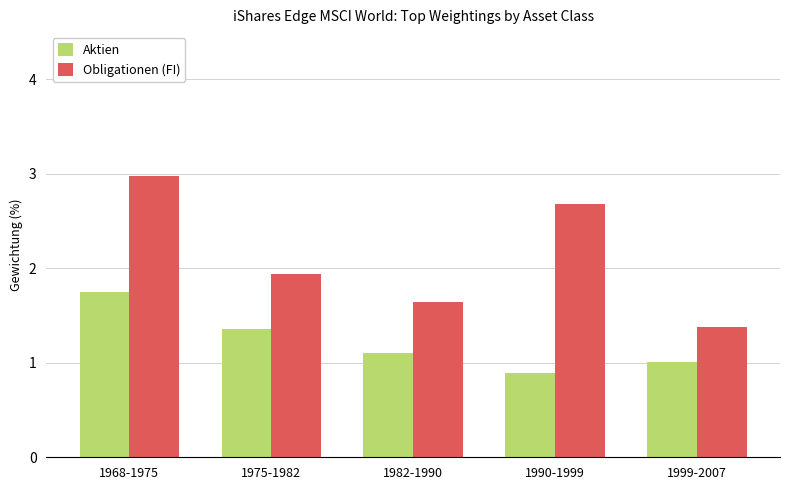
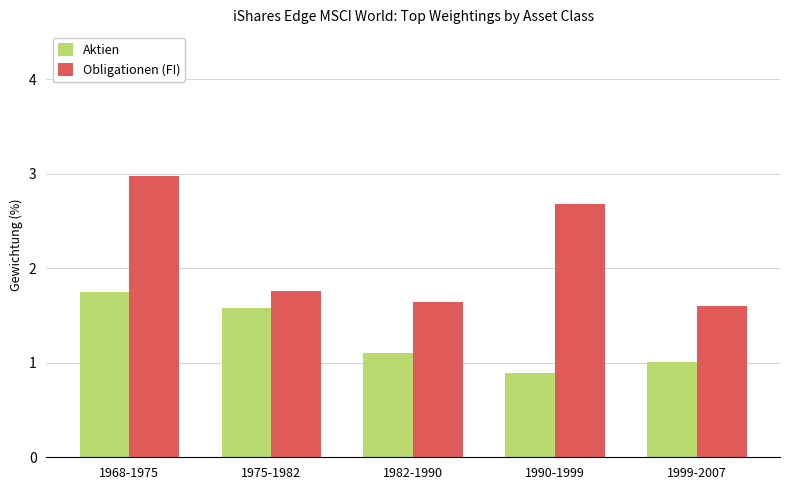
  {
    "Aktien": {
      "1968-1975": 1.8,
-     "1975-1982": 1.4,
+     "1975-1982": 1.6,
      "1982-1990": 1.1,
      "1990-1999": 0.9,
      "1999-2007": 1.0
    },
    "Obligationen (FI)": {
      "1968-1975": 3.0,
-     "1975-1982": 1.9,
+     "1975-1982": 1.8,
      "1982-1990": 1.6,
      "1990-1999": 2.7,
-     "1999-2007": 1.4
+     "1999-2007": 1.6
    }
  }
